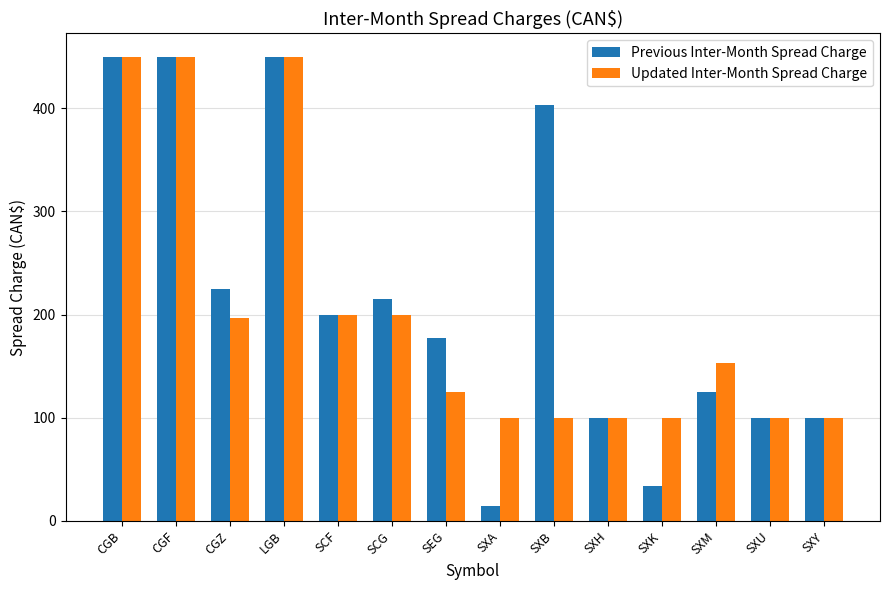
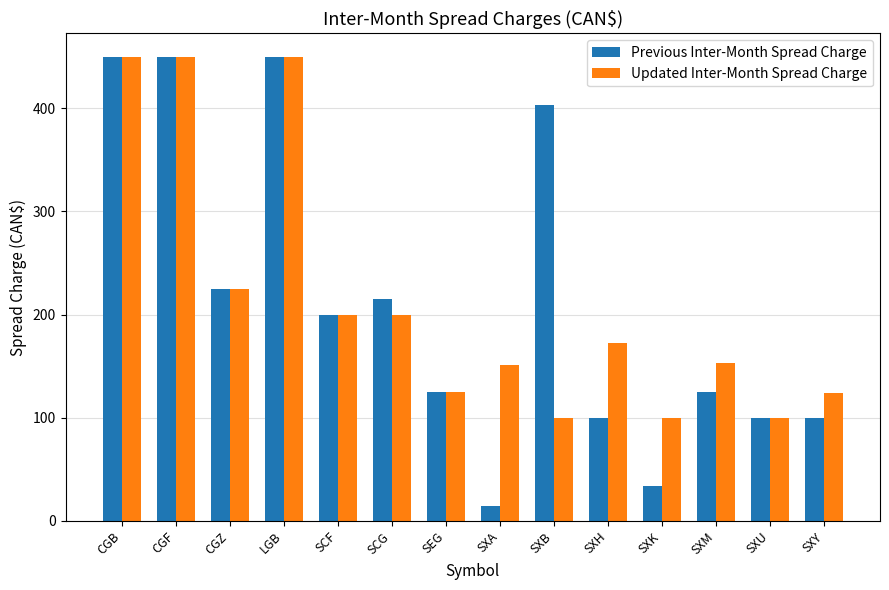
  {
    "Previous Inter-Month Spread Charge": {
      "CGB": 450,
      "CGF": 450,
      "CGZ": 225,
      "LGB": 450,
      "SCF": 200,
      "SCG": 215,
-     "SEG": 177,
+     "SEG": 125,
      "SXA": 14,
      "SXB": 403,
      "SXH": 100,
      "SXK": 34,
      "SXM": 125,
      "SXU": 100,
      "SXY": 100
    },
    "Updated Inter-Month Spread Charge": {
      "CGB": 450,
      "CGF": 450,
-     "CGZ": 197,
+     "CGZ": 225,
      "LGB": 450,
      "SCF": 200,
      "SCG": 200,
      "SEG": 125,
-     "SXA": 100,
+     "SXA": 151,
      "SXB": 100,
-     "SXH": 100,
+     "SXH": 172,
      "SXK": 100,
      "SXM": 153,
      "SXU": 100,
-     "SXY": 100
+     "SXY": 124
    }
  }
